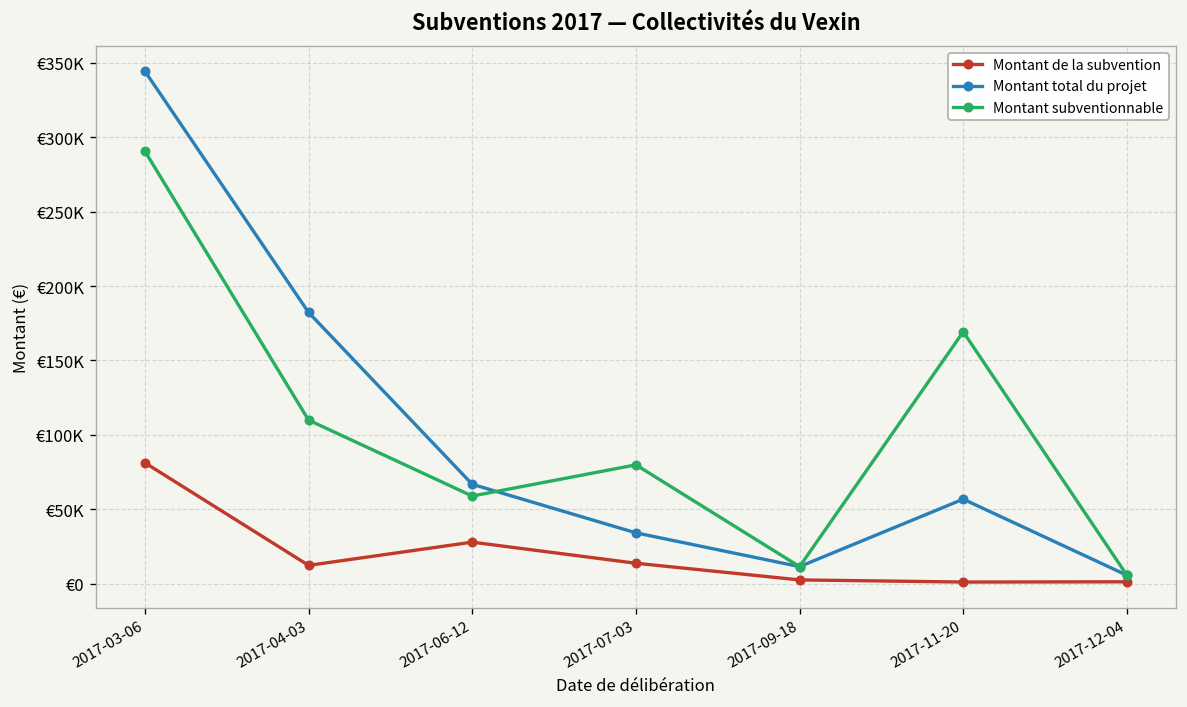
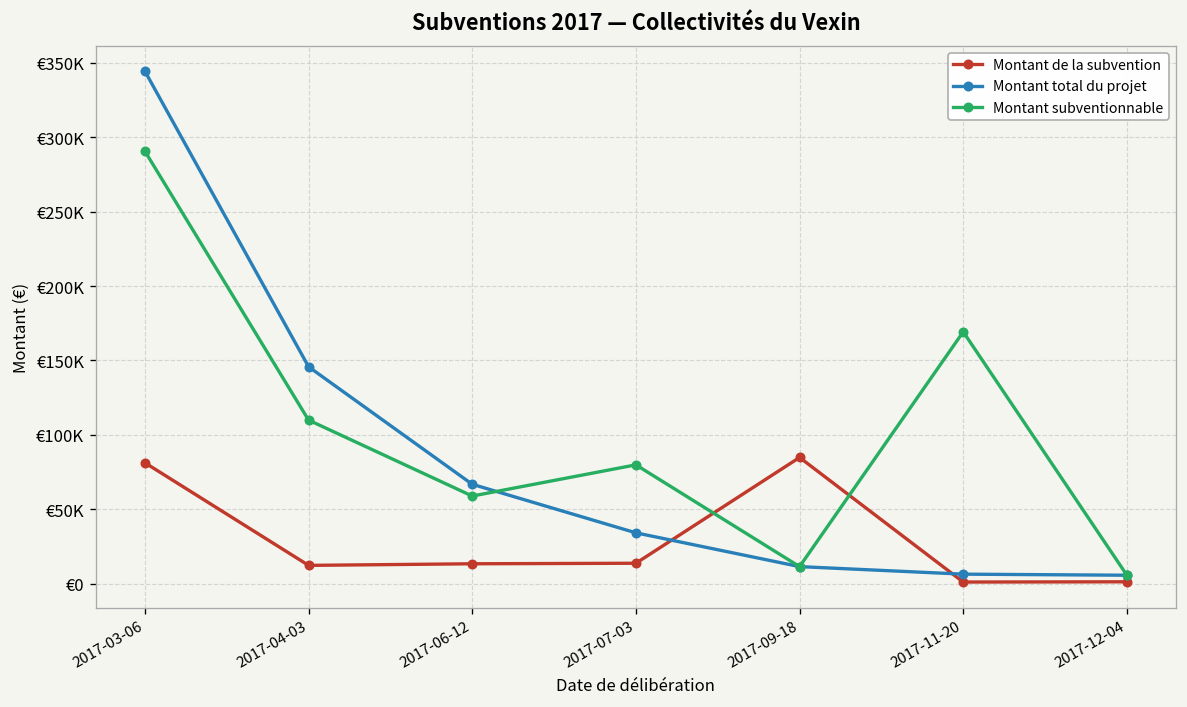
  {
    "Montant de la subvention": {
      "2017-03-06": "€81000",
      "2017-04-03": "€12000",
-     "2017-06-12": "€28000",
+     "2017-06-12": "€13000",
      "2017-07-03": "€14000",
-     "2017-09-18": "€3000",
+     "2017-09-18": "€85000",
      "2017-11-20": "€1000",
      "2017-12-04": "€1000"
    },
    "Montant total du projet": {
      "2017-03-06": "€344000",
-     "2017-04-03": "€182000",
+     "2017-04-03": "€146000",
      "2017-06-12": "€67000",
      "2017-07-03": "€34000",
-     "2017-11-20": "€57000"
+     "2017-11-20": "€6000"
    },
    "Montant subventionnable": {
      "2017-03-06": "€291000",
      "2017-04-03": "€110000",
      "2017-06-12": "€59000",
      "2017-07-03": "€80000",
      "2017-11-20": "€169000"
    }
  }
